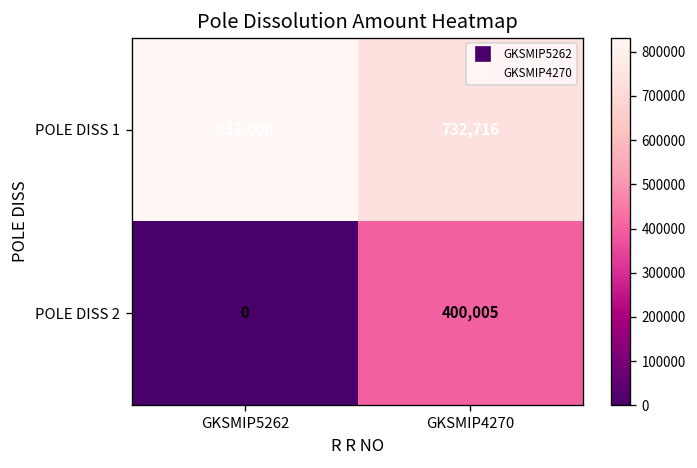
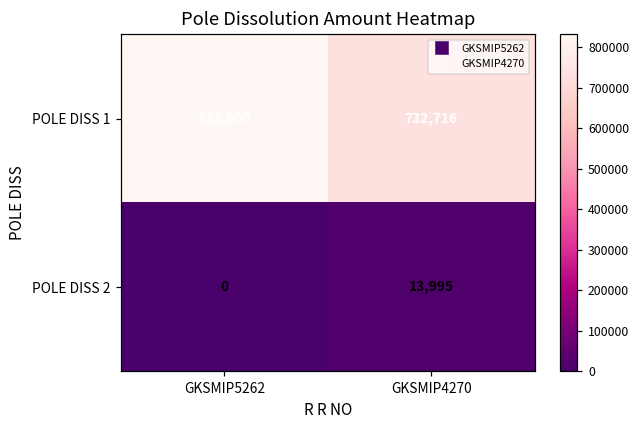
  {
    "POLE DISS 2": {
      "GKSMIP5262": "0",
-     "GKSMIP4270": "400,005"
+     "GKSMIP4270": "13,995"
    }
  }
